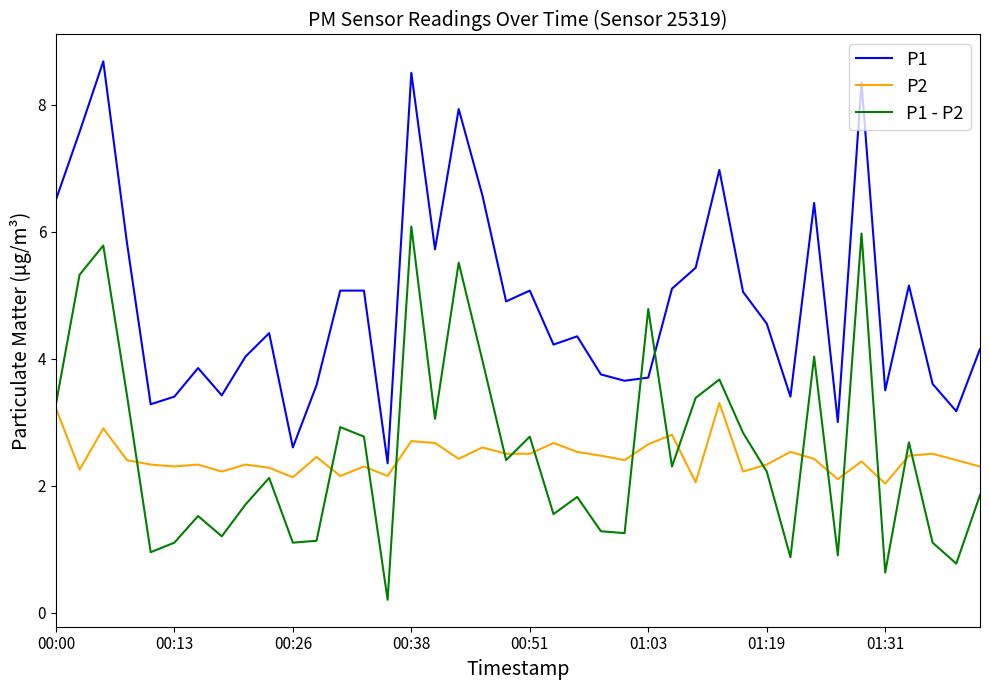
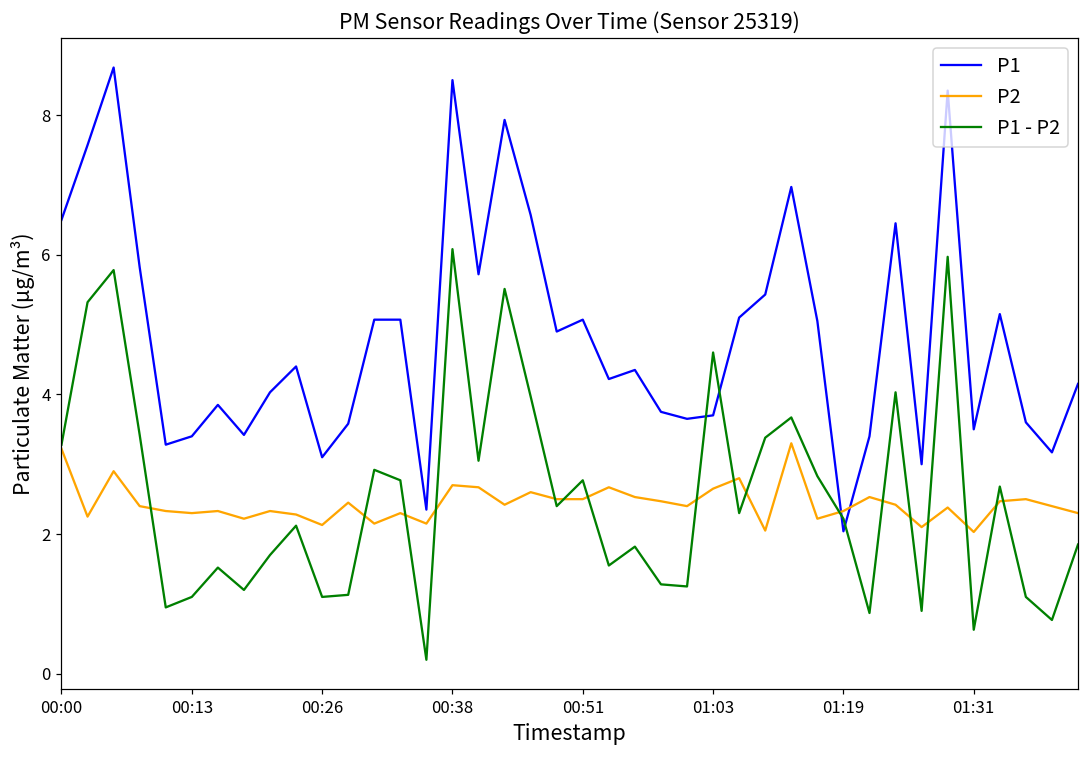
  {
    "P1": {
      "00:00": 6.5,
      "00:13": 3.4,
-     "00:26": 2.6,
+     "00:26": 3.1,
      "00:38": 8.5,
      "00:51": 5.1,
      "01:03": 3.7,
-     "01:19": 4.6,
+     "01:19": 2.0,
      "01:31": 3.5
    },
    "P2": {
      "00:00": 3.2,
      "00:13": 2.3,
      "00:26": 2.1,
      "00:38": 2.7,
      "00:51": 2.5,
      "01:03": 2.7,
      "01:19": 2.3,
      "01:31": 2.0
    },
    "P1 - P2": {
      "00:00": 3.3,
      "00:13": 1.1,
      "00:26": 1.1,
      "00:38": 6.1,
      "00:51": 2.8,
-     "01:03": 4.8,
+     "01:03": 4.6,
      "01:19": 2.2,
      "01:31": 0.6
    }
  }
